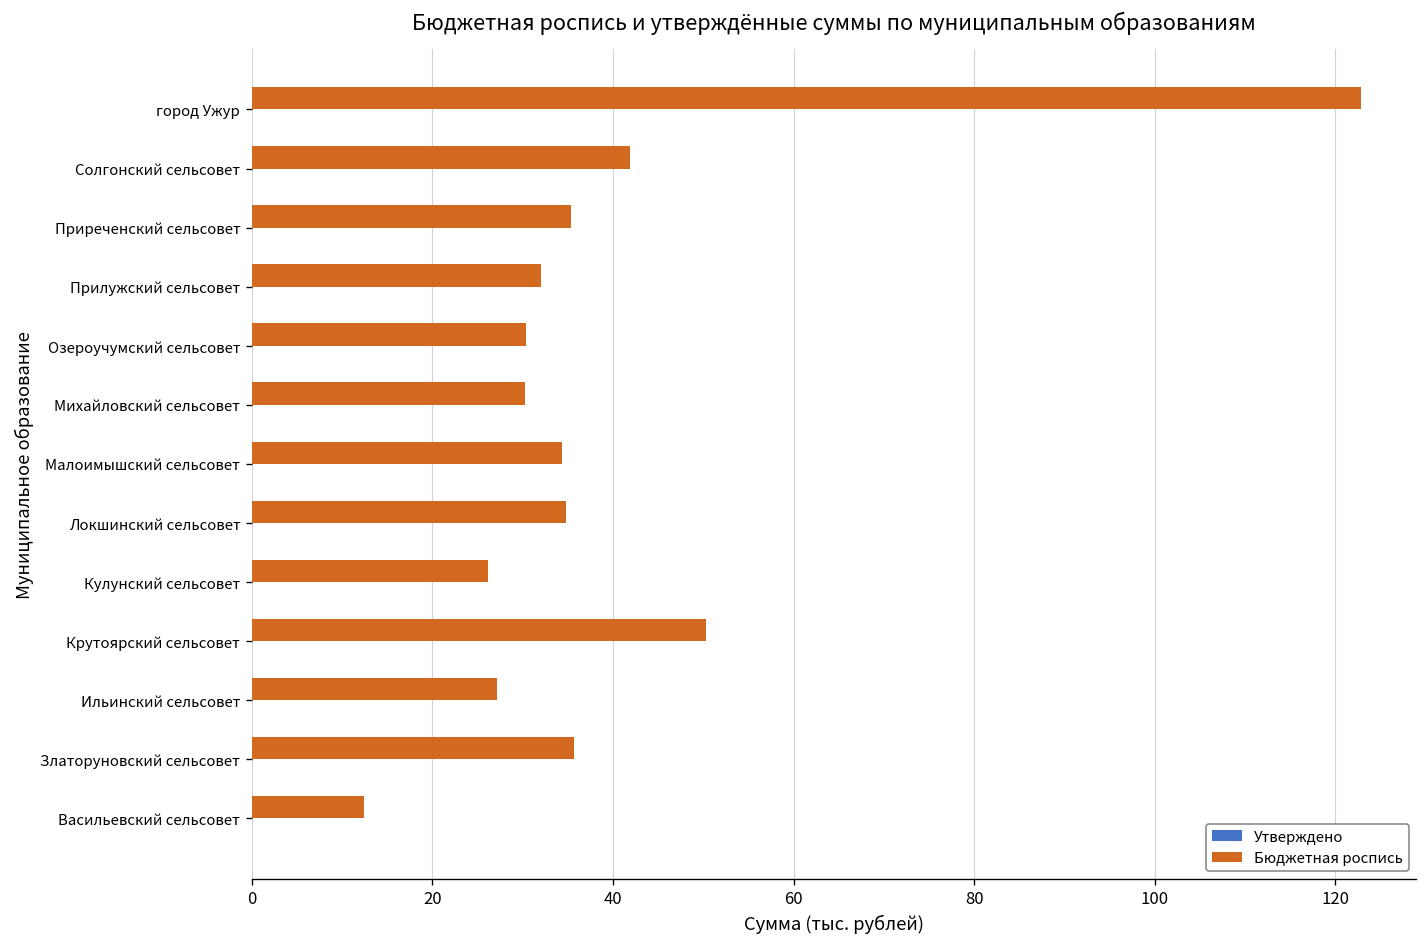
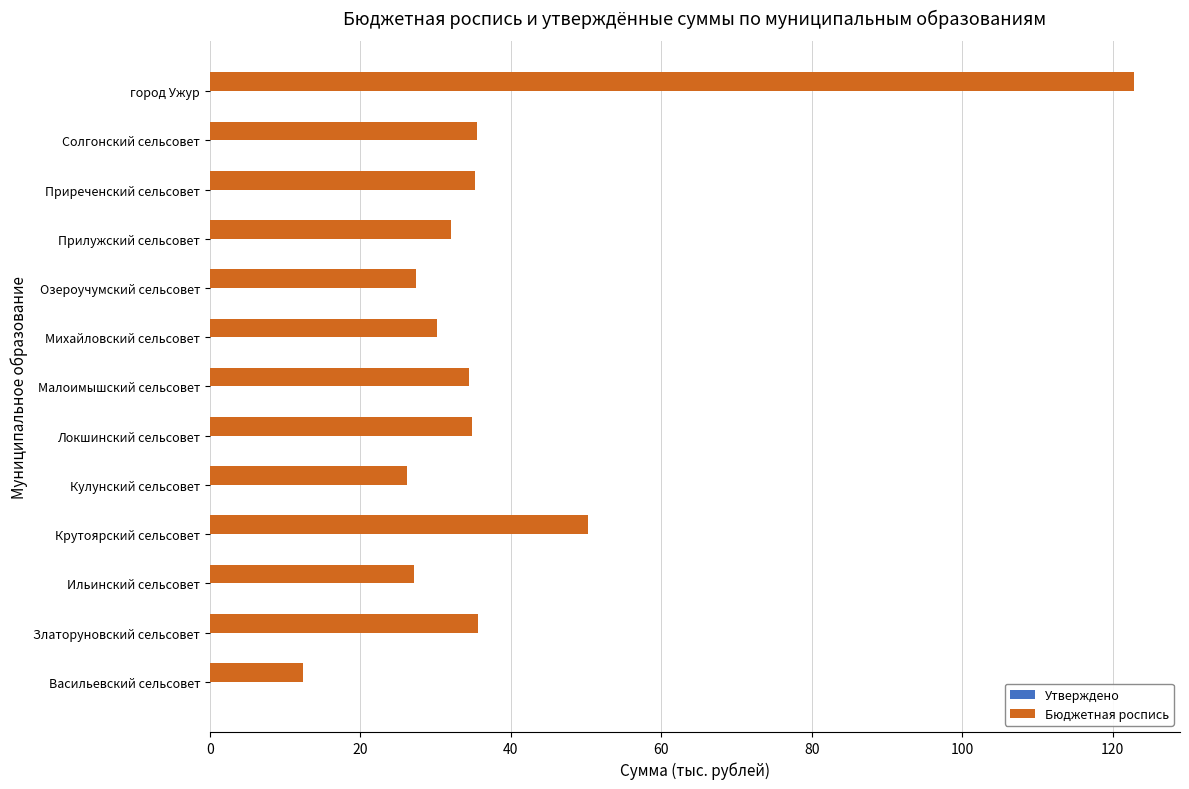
  {
    "Утверждено": {
      "город Ужур": 0,
      "Солгонский сельсовет": 0,
      "Приреченский сельсовет": 0,
      "Прилужский сельсовет": 0,
      "Озероучумский сельсовет": 0,
      "Михайловский сельсовет": 0,
      "Малоимышский сельсовет": 0,
      "Локшинский сельсовет": 0,
      "Кулунский сельсовет": 0,
      "Крутоярский сельсовет": 0,
      "Ильинский сельсовет": 0,
      "Златоруновский сельсовет": 0,
      "Васильевский сельсовет": 0
    },
    "Бюджетная роспись": {
      "город Ужур": 123,
-     "Солгонский сельсовет": 42,
+     "Солгонский сельсовет": 36,
      "Приреченский сельсовет": 35,
      "Прилужский сельсовет": 32,
-     "Озероучумский сельсовет": 30,
+     "Озероучумский сельсовет": 27,
      "Михайловский сельсовет": 30,
      "Малоимышский сельсовет": 34,
      "Локшинский сельсовет": 35,
      "Кулунский сельсовет": 26,
      "Крутоярский сельсовет": 50,
      "Ильинский сельсовет": 27,
      "Златоруновский сельсовет": 36,
      "Васильевский сельсовет": 12
    }
  }
